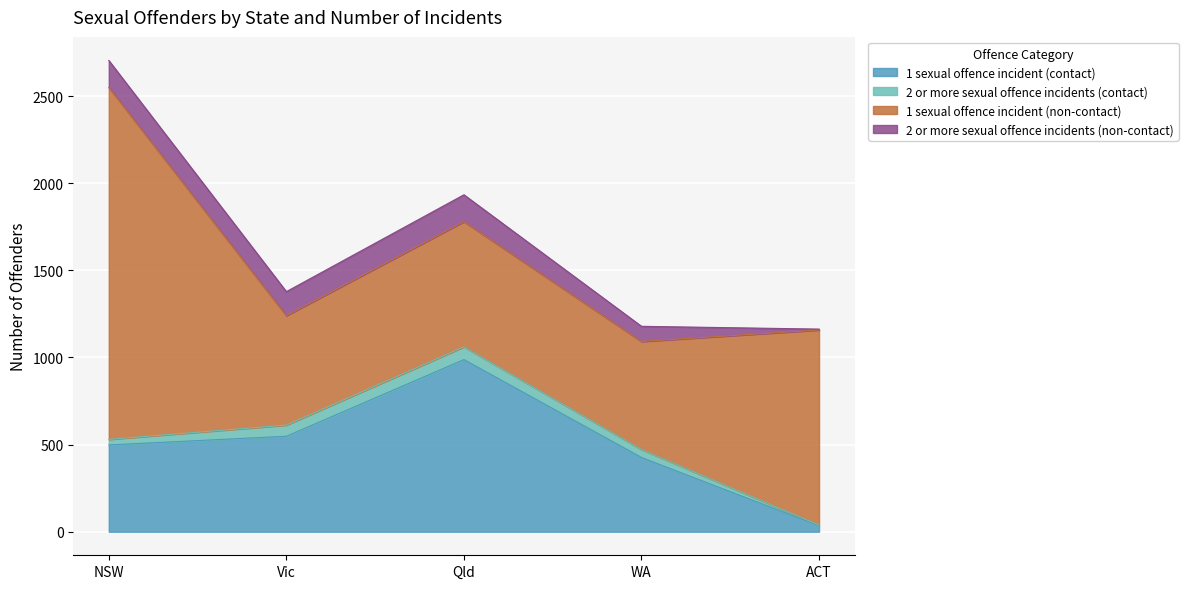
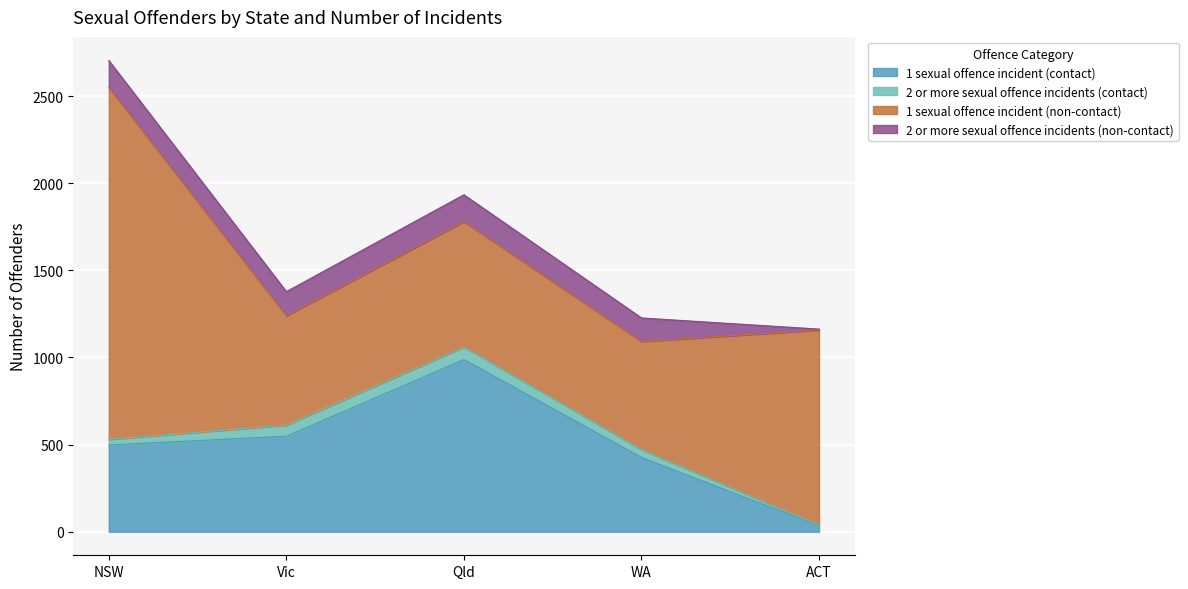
  {
    "1 sexual offence incident (non-contact)": {
      "NSW": 2020,
      "Vic": 630,
      "Qld": 720,
      "WA": 620
    },
    "2 or more sexual offence incidents (non-contact)": {
      "NSW": 160,
      "Vic": 140,
      "Qld": 150,
-     "WA": 90
+     "WA": 140
    }
  }
